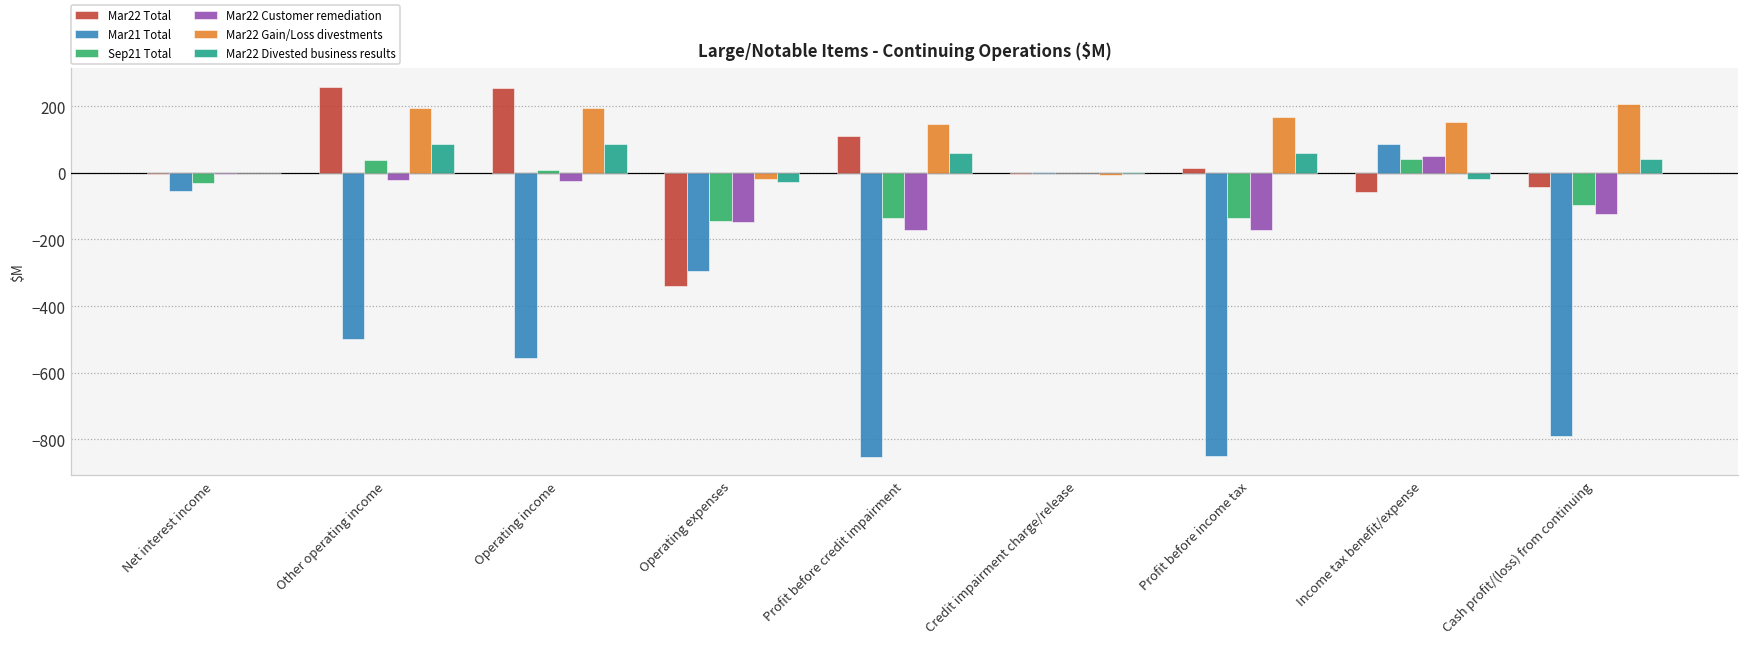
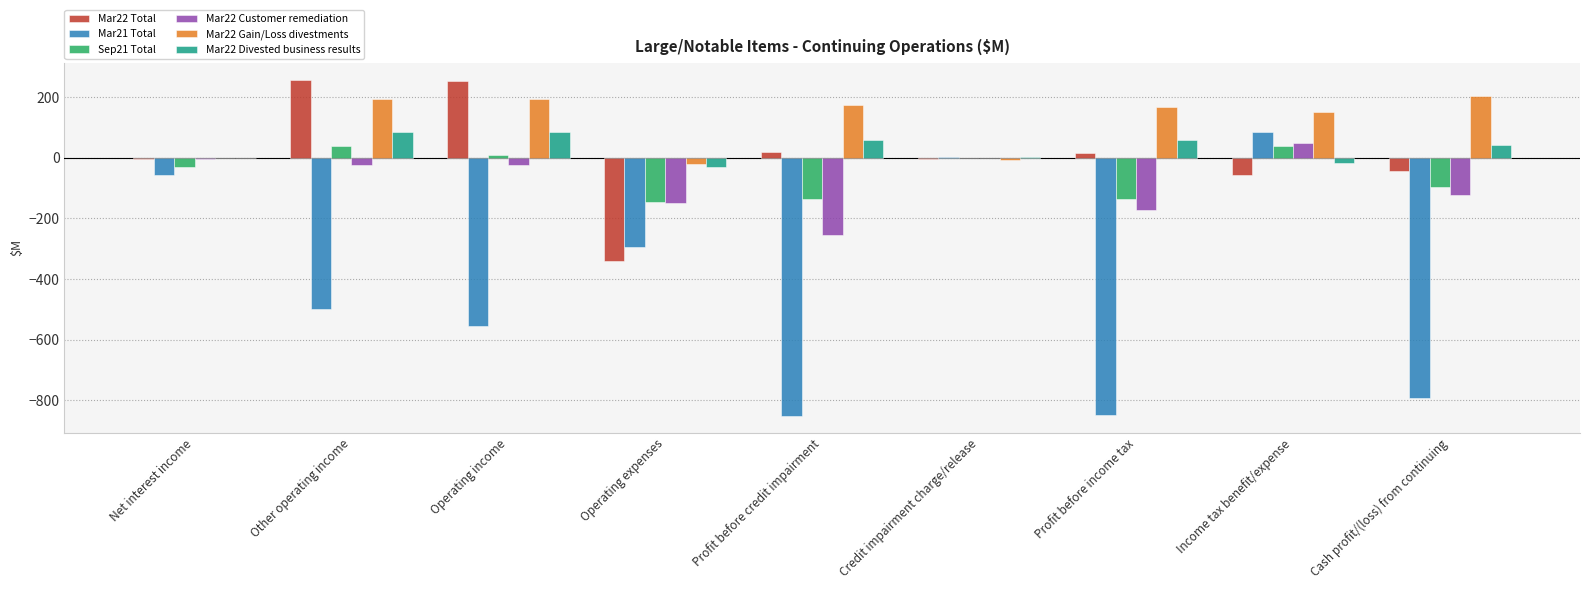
  {
    "Mar22 Total": {
      "Other operating income": 260,
      "Operating income": 260,
      "Operating expenses": -340,
-     "Profit before credit impairment": 110,
+     "Profit before credit impairment": 20,
      "Profit before income tax": 20,
      "Income tax benefit/expense": -60,
      "Cash profit/(loss) from continuing": -40
    },
    "Mar21 Total": {
      "Net interest income": -60,
      "Other operating income": -500,
      "Operating income": -560,
      "Operating expenses": -300,
      "Profit before credit impairment": -850,
      "Profit before income tax": -850,
      "Income tax benefit/expense": 90,
      "Cash profit/(loss) from continuing": -790
    },
    "Mar22 Customer remediation": {
      "Other operating income": -20,
      "Operating income": -30,
      "Operating expenses": -150,
-     "Profit before credit impairment": -170,
+     "Profit before credit impairment": -260,
      "Credit impairment charge/release": 0,
      "Profit before income tax": -170,
      "Income tax benefit/expense": 50,
      "Cash profit/(loss) from continuing": -120
    },
    "Mar22 Gain/Loss divestments": {
      "Net interest income": 0,
      "Other operating income": 190,
      "Operating income": 190,
      "Operating expenses": -20,
-     "Profit before credit impairment": 150,
+     "Profit before credit impairment": 170,
      "Profit before income tax": 170,
      "Income tax benefit/expense": 150,
      "Cash profit/(loss) from continuing": 210
    }
  }
